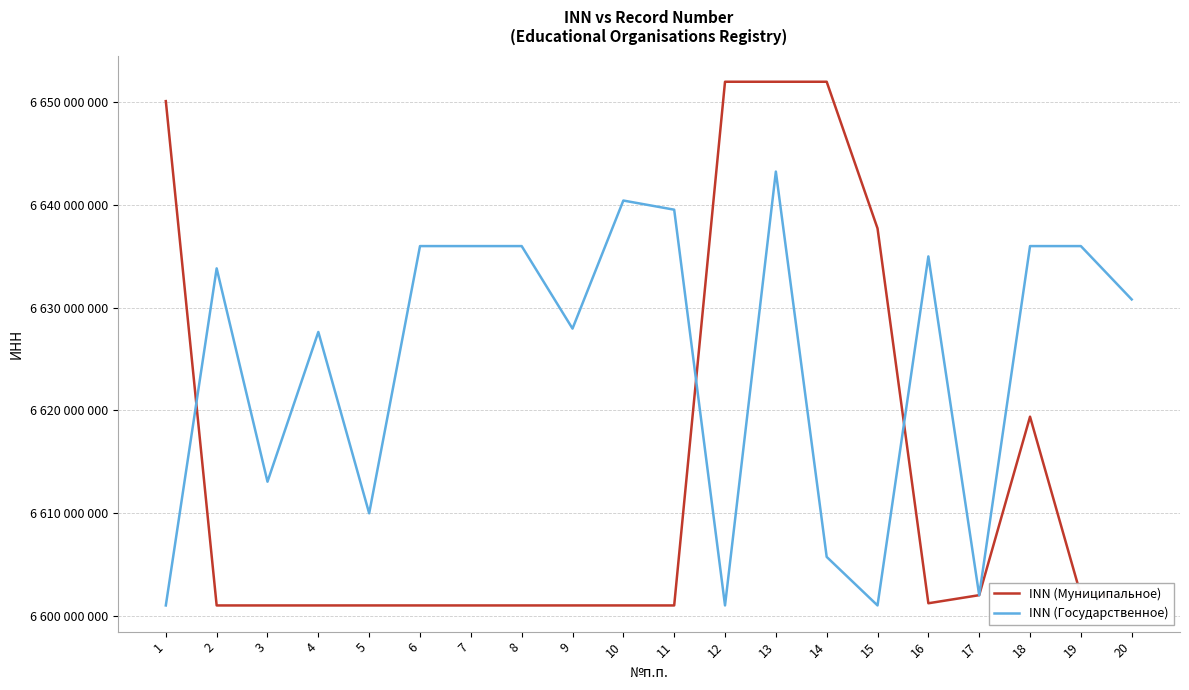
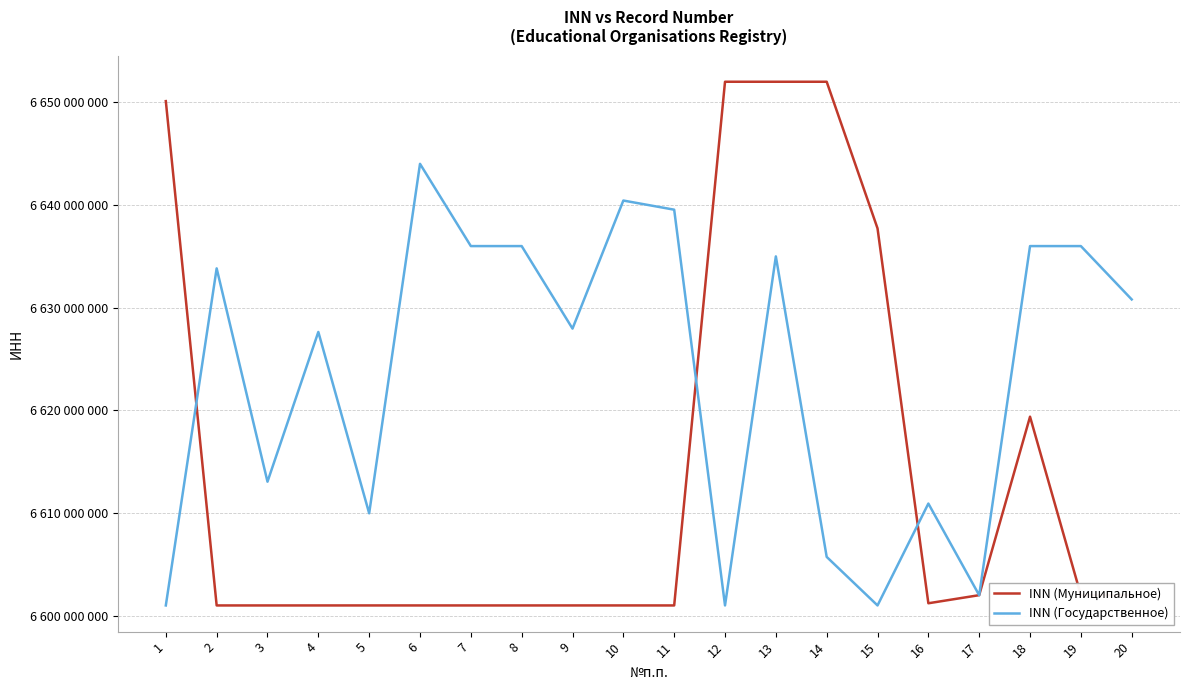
  {
    "INN (Муниципальное)": {
      "1": 6650100000,
      "2": 6601000000,
      "3": 6601000000,
      "4": 6601000000,
      "5": 6601000000,
      "6": 6601000000,
      "7": 6601000000,
      "8": 6601000000,
      "9": 6601000000,
      "10": 6601000000,
      "11": 6601000000,
      "12": 6652000000,
      "13": 6652000000,
      "14": 6652000000,
      "15": 6637700000,
      "16": 6601200000,
      "18": 6619400000
    },
    "INN (Государственное)": {
      "1": 6601000000,
      "2": 6633800000,
      "3": 6613100000,
      "4": 6627600000,
      "5": 6610000000,
-     "6": 6636000000,
+     "6": 6644000000,
      "7": 6636000000,
      "8": 6636000000,
      "9": 6628000000,
      "10": 6640400000,
      "11": 6639600000,
      "12": 6601000000,
-     "13": 6643300000,
+     "13": 6635000000,
      "14": 6605700000,
      "15": 6601000000,
-     "16": 6635000000,
+     "16": 6610900000,
      "18": 6636000000,
      "19": 6636000000,
      "20": 6630800000
    }
  }
